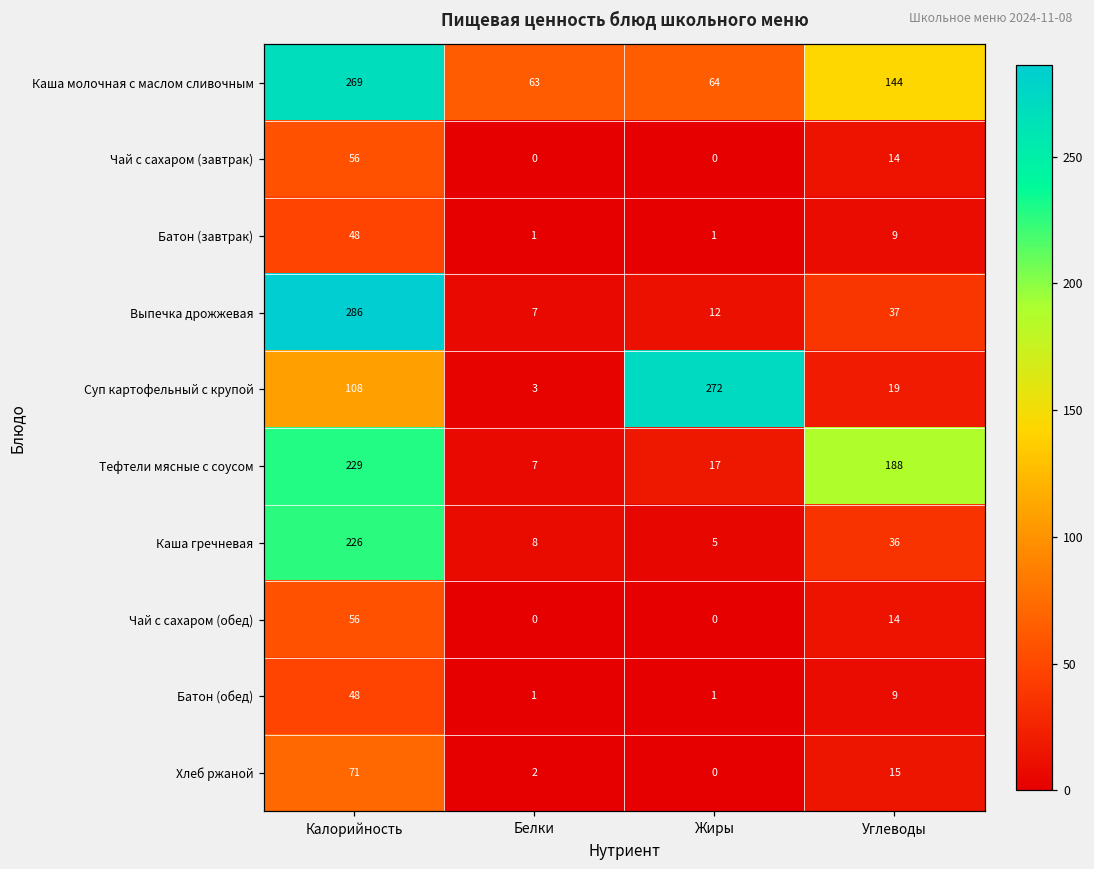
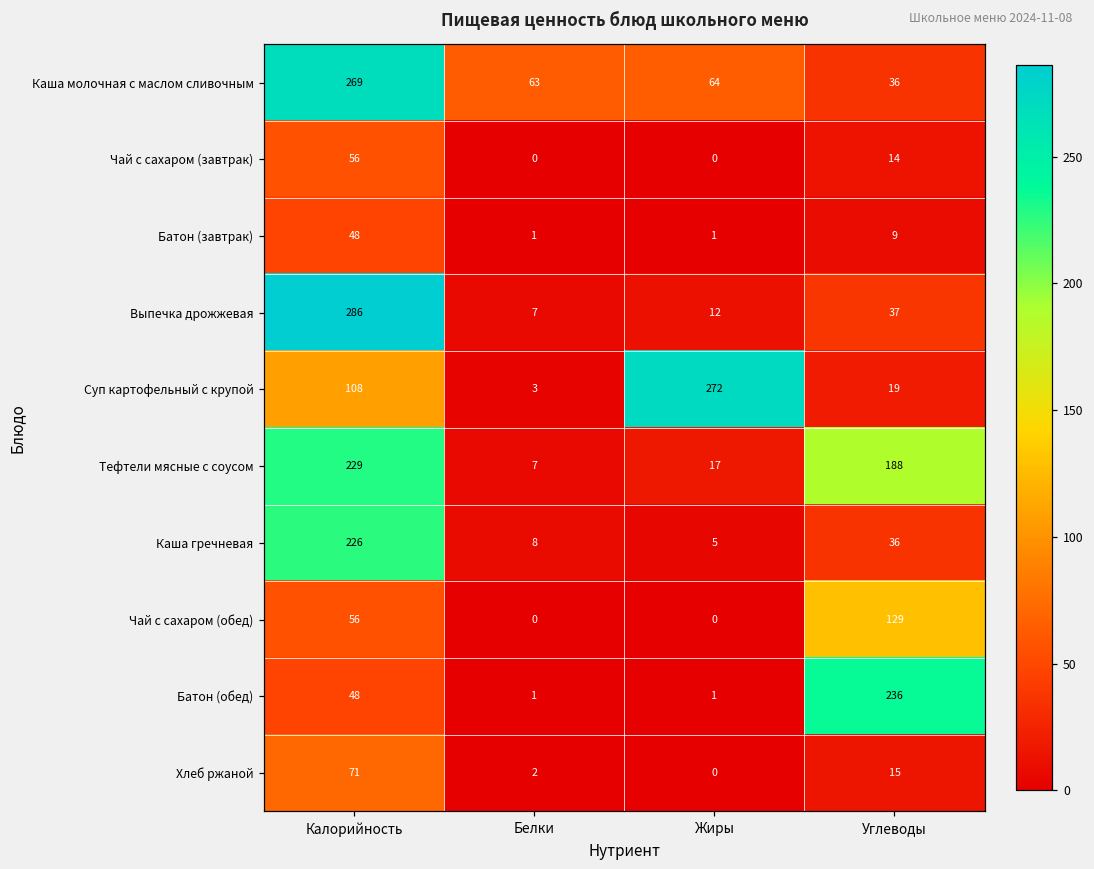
  {
    "Каша молочная с маслом сливочным": {
      "Калорийность": 269,
      "Белки": 63,
      "Жиры": 64,
-     "Углеводы": 144
+     "Углеводы": 36
    },
    "Чай с сахаром (завтрак)": {
      "Калорийность": 56,
      "Белки": 0,
      "Жиры": 0,
      "Углеводы": 14
    },
    "Батон (завтрак)": {
      "Калорийность": 48,
      "Белки": 1,
      "Жиры": 1,
      "Углеводы": 9
    },
    "Выпечка дрожжевая": {
      "Калорийность": 286,
      "Белки": 7,
      "Жиры": 12,
      "Углеводы": 37
    },
    "Суп картофельный с крупой": {
      "Калорийность": 108,
      "Белки": 3,
      "Жиры": 272,
      "Углеводы": 19
    },
    "Тефтели мясные с соусом": {
      "Калорийность": 229,
      "Белки": 7,
      "Жиры": 17,
      "Углеводы": 188
    },
    "Каша гречневая": {
      "Калорийность": 226,
      "Белки": 8,
      "Жиры": 5,
      "Углеводы": 36
    },
    "Чай с сахаром (обед)": {
      "Калорийность": 56,
      "Белки": 0,
      "Жиры": 0,
-     "Углеводы": 14
+     "Углеводы": 129
    },
    "Батон (обед)": {
      "Калорийность": 48,
      "Белки": 1,
      "Жиры": 1,
-     "Углеводы": 9
+     "Углеводы": 236
    },
    "Хлеб ржаной": {
      "Калорийность": 71,
      "Белки": 2,
      "Жиры": 0,
      "Углеводы": 15
    }
  }
